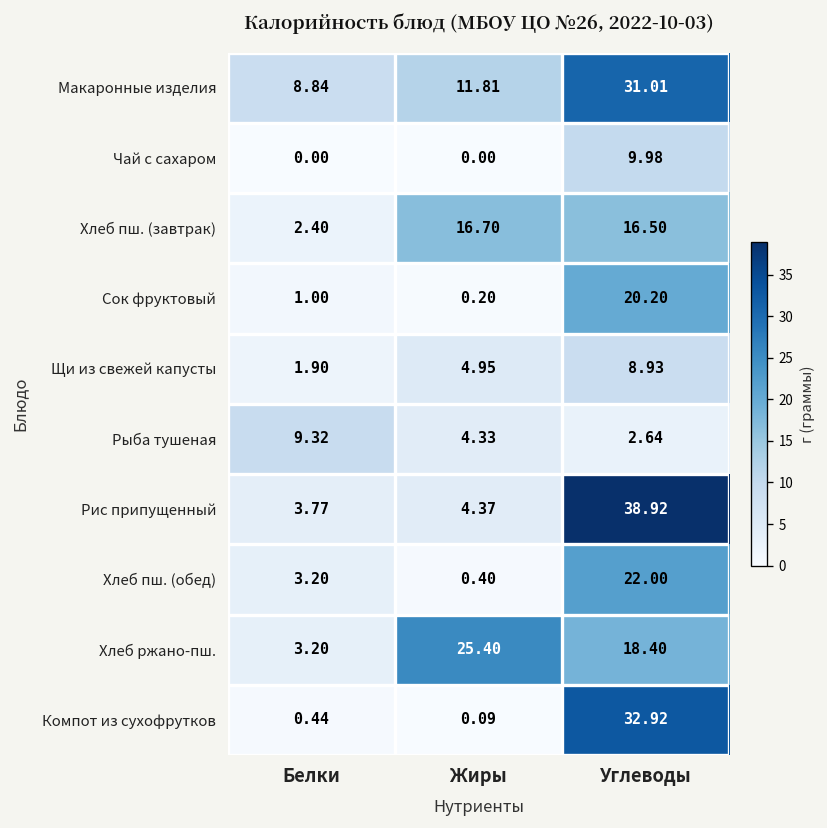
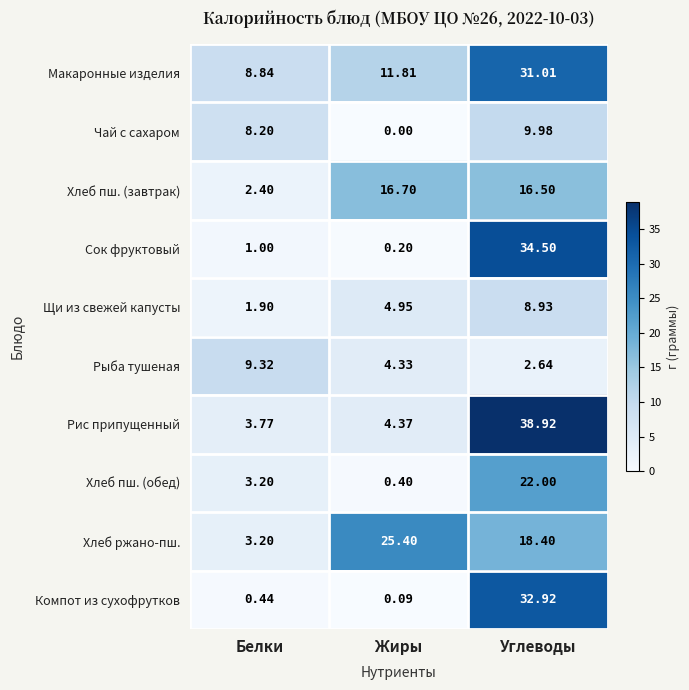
  {
    "Макаронные изделия": {
      "Белки": 8.84,
      "Жиры": 11.81,
      "Углеводы": 31.01
    },
    "Чай с сахаром": {
-     "Белки": 0.00,
+     "Белки": 8.20,
      "Жиры": 0.00,
      "Углеводы": 9.98
    },
    "Хлеб пш. (завтрак)": {
      "Белки": 2.40,
      "Жиры": 16.70,
      "Углеводы": 16.50
    },
    "Сок фруктовый": {
      "Белки": 1.00,
      "Жиры": 0.20,
-     "Углеводы": 20.20
+     "Углеводы": 34.50
    },
    "Щи из свежей капусты": {
      "Белки": 1.90,
      "Жиры": 4.95,
      "Углеводы": 8.93
    },
    "Рыба тушеная": {
      "Белки": 9.32,
      "Жиры": 4.33,
      "Углеводы": 2.64
    },
    "Рис припущенный": {
      "Белки": 3.77,
      "Жиры": 4.37,
      "Углеводы": 38.92
    },
    "Хлеб пш. (обед)": {
      "Белки": 3.20,
      "Жиры": 0.40,
      "Углеводы": 22.00
    },
    "Хлеб ржано-пш.": {
      "Белки": 3.20,
      "Жиры": 25.40,
      "Углеводы": 18.40
    },
    "Компот из сухофрутков": {
      "Белки": 0.44,
      "Жиры": 0.09,
      "Углеводы": 32.92
    }
  }
